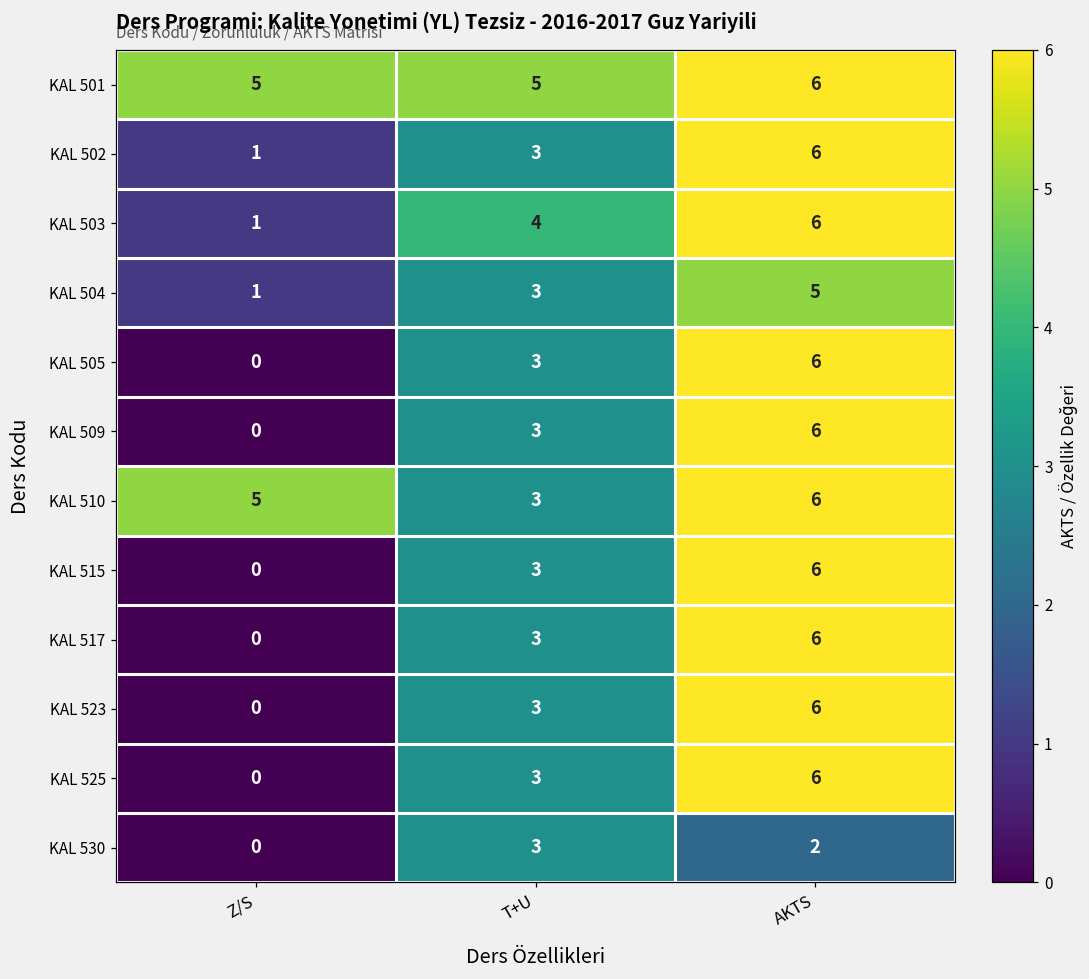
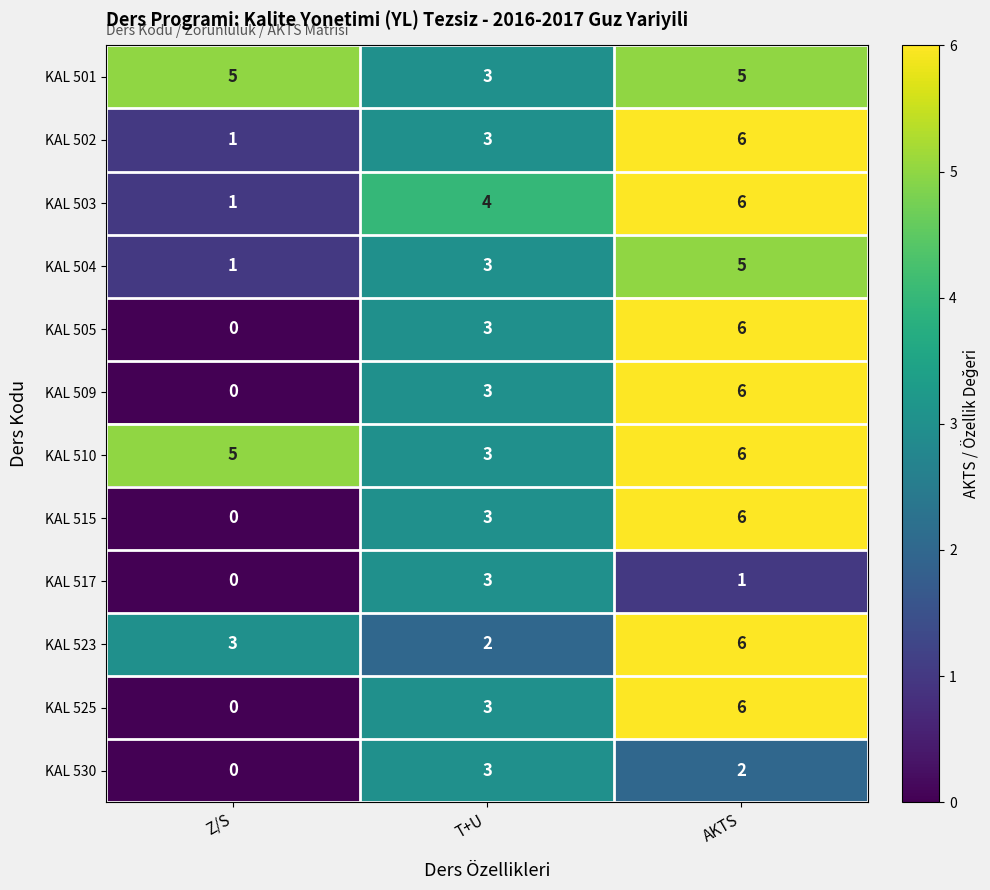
  {
    "KAL 501": {
      "Z/S": 5,
-     "T+U": 5,
-     "AKTS": 6
+     "T+U": 3,
+     "AKTS": 5
    },
    "KAL 502": {
      "Z/S": 1,
      "T+U": 3,
      "AKTS": 6
    },
    "KAL 503": {
      "Z/S": 1,
      "T+U": 4,
      "AKTS": 6
    },
    "KAL 504": {
      "Z/S": 1,
      "T+U": 3,
      "AKTS": 5
    },
    "KAL 505": {
      "Z/S": 0,
      "T+U": 3,
      "AKTS": 6
    },
    "KAL 509": {
      "Z/S": 0,
      "T+U": 3,
      "AKTS": 6
    },
    "KAL 510": {
      "Z/S": 5,
      "T+U": 3,
      "AKTS": 6
    },
    "KAL 515": {
      "Z/S": 0,
      "T+U": 3,
      "AKTS": 6
    },
    "KAL 517": {
      "Z/S": 0,
      "T+U": 3,
-     "AKTS": 6
+     "AKTS": 1
    },
    "KAL 523": {
-     "Z/S": 0,
-     "T+U": 3,
+     "Z/S": 3,
+     "T+U": 2,
      "AKTS": 6
    },
    "KAL 525": {
      "Z/S": 0,
      "T+U": 3,
      "AKTS": 6
    },
    "KAL 530": {
      "Z/S": 0,
      "T+U": 3,
      "AKTS": 2
    }
  }
